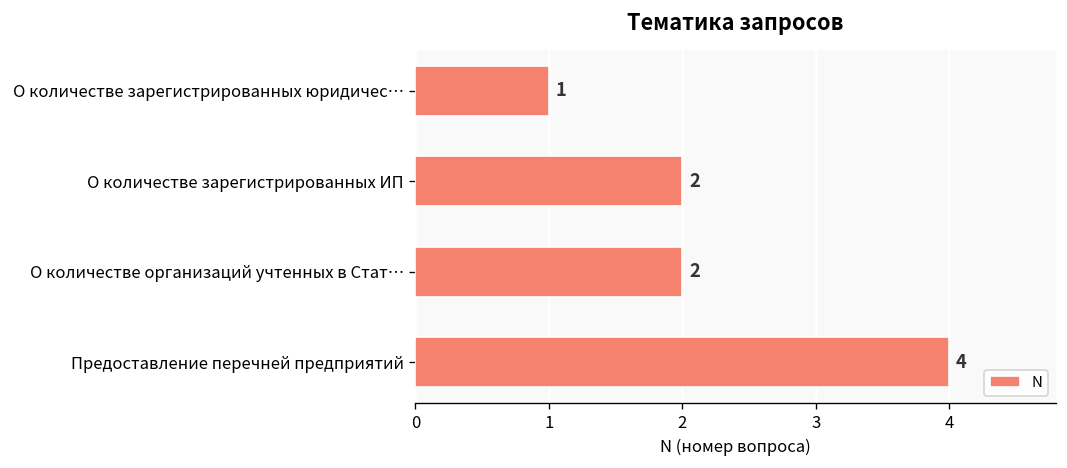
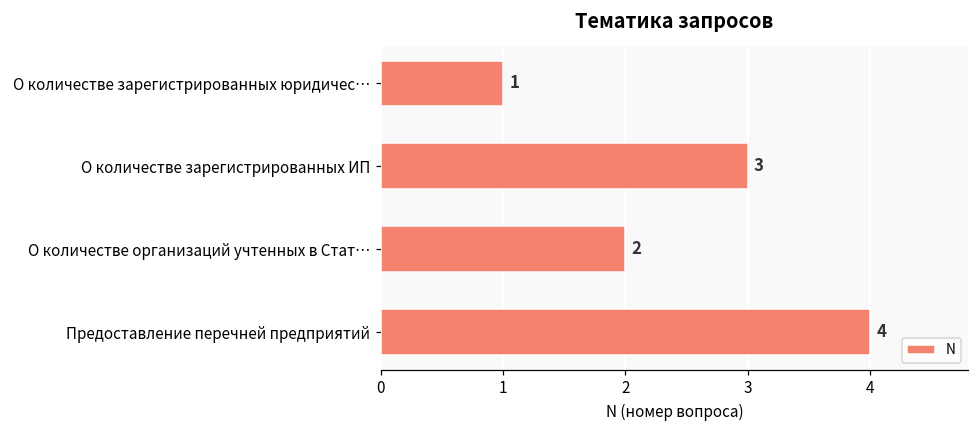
  {
    "О количестве зарегистрированных юридичес…": 1,
-   "О количестве зарегистрированных ИП": 2,
+   "О количестве зарегистрированных ИП": 3,
    "О количестве организаций учтенных в Стат…": 2,
    "Предоставление перечней предприятий": 4
  }
